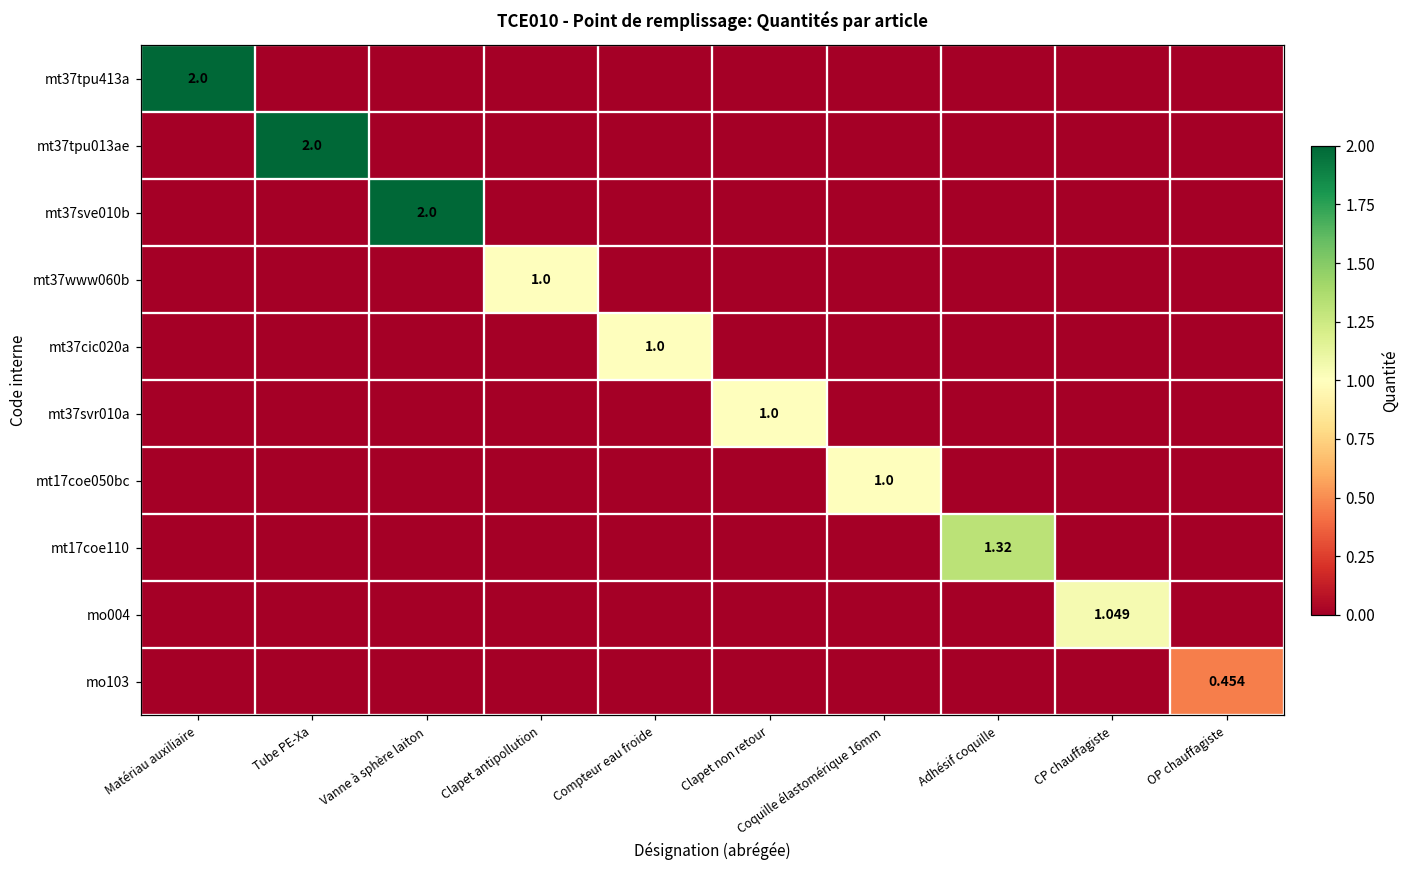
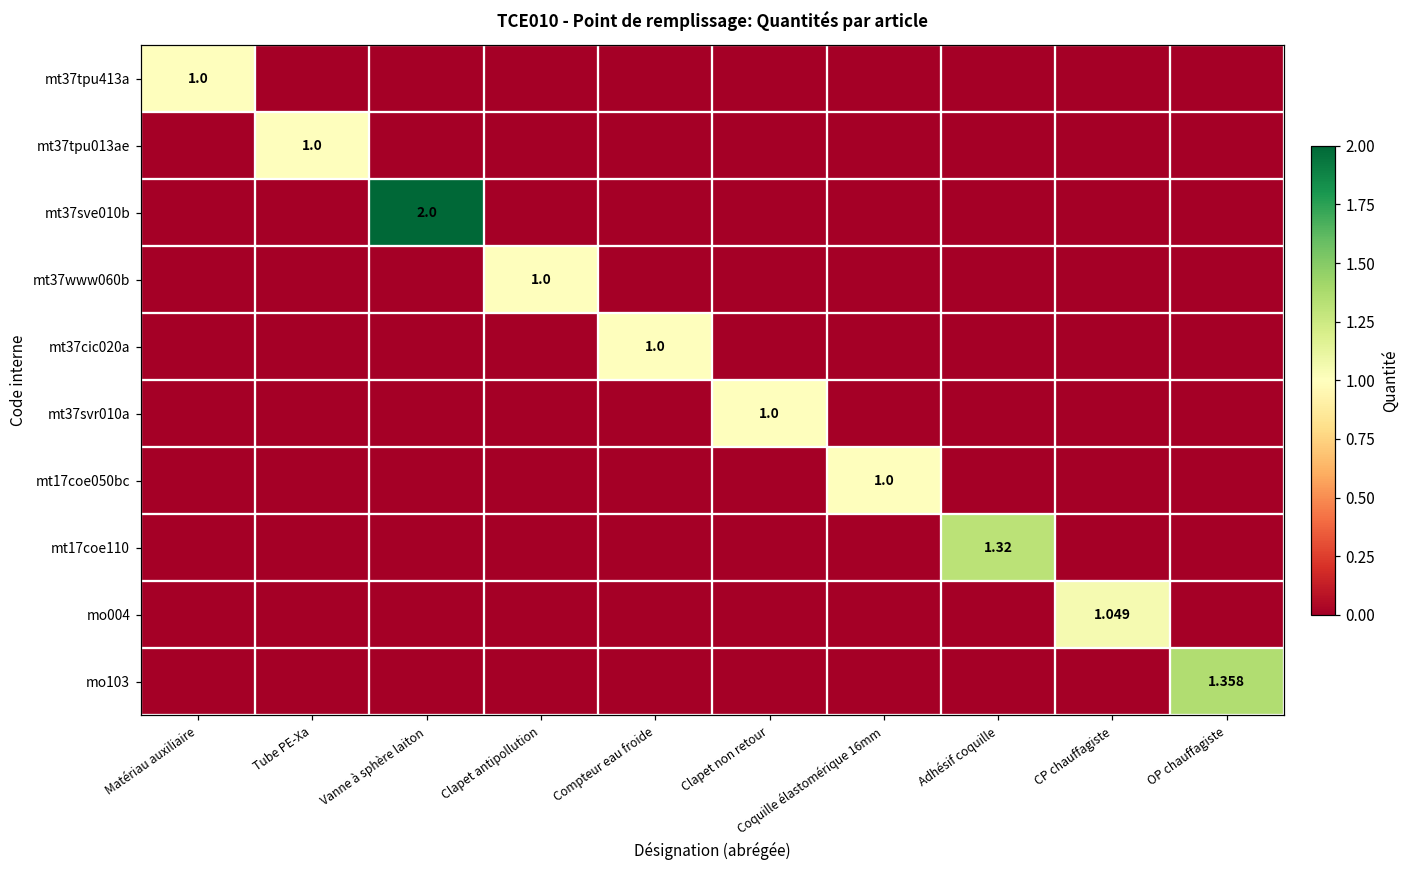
  {
    "mt37tpu413a": {
-     "Matériau auxiliaire": 2.0
+     "Matériau auxiliaire": 1.0
    },
    "mt37tpu013ae": {
-     "Tube PE-Xa": 2.0
+     "Tube PE-Xa": 1.0
    },
    "mt37sve010b": {
      "Vanne à sphère laiton": 2.0
    },
    "mt37www060b": {
      "Clapet antipollution": 1.0
    },
    "mt37cic020a": {
      "Compteur eau froide": 1.0
    },
    "mt37svr010a": {
      "Clapet non retour": 1.0
    },
    "mt17coe050bc": {
      "Coquille élastomérique 16mm": 1.0
    },
    "mt17coe110": {
      "Adhésif coquille": 1.32
    },
    "mo004": {
      "CP chauffagiste": 1.049
    },
    "mo103": {
-     "OP chauffagiste": 0.454
+     "OP chauffagiste": 1.358
    }
  }
